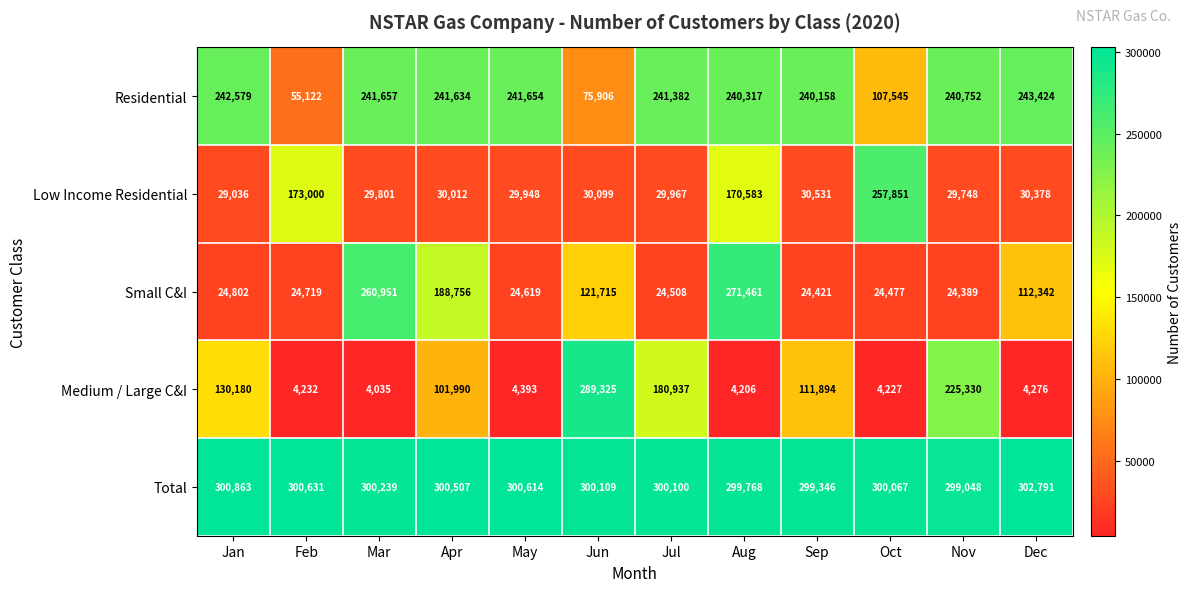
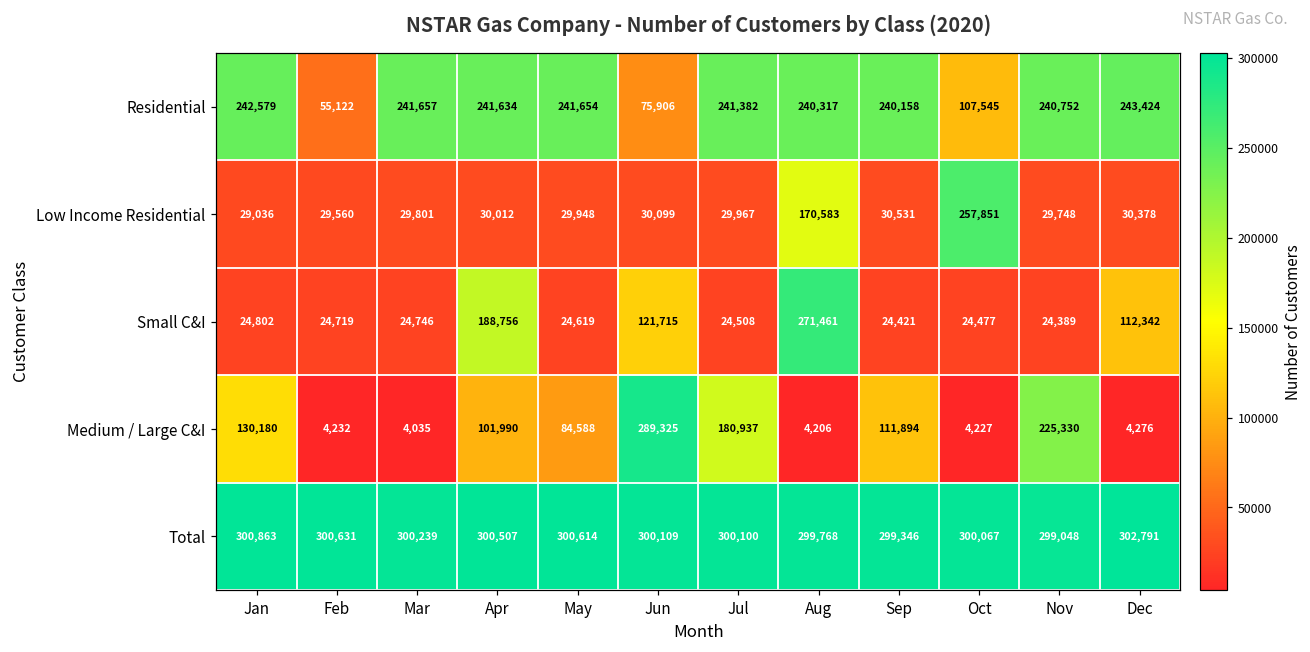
  {
    "Residential": {
      "Jan": "242,579",
      "Feb": "55,122",
      "Mar": "241,657",
      "Apr": "241,634",
      "May": "241,654",
      "Jun": "75,906",
      "Jul": "241,382",
      "Aug": "240,317",
      "Sep": "240,158",
      "Oct": "107,545",
      "Nov": "240,752",
      "Dec": "243,424"
    },
    "Low Income Residential": {
      "Jan": "29,036",
-     "Feb": "173,000",
+     "Feb": "29,560",
      "Mar": "29,801",
      "Apr": "30,012",
      "May": "29,948",
      "Jun": "30,099",
      "Jul": "29,967",
      "Aug": "170,583",
      "Sep": "30,531",
      "Oct": "257,851",
      "Nov": "29,748",
      "Dec": "30,378"
    },
    "Small C&I": {
      "Jan": "24,802",
      "Feb": "24,719",
-     "Mar": "260,951",
+     "Mar": "24,746",
      "Apr": "188,756",
      "May": "24,619",
      "Jun": "121,715",
      "Jul": "24,508",
      "Aug": "271,461",
      "Sep": "24,421",
      "Oct": "24,477",
      "Nov": "24,389",
      "Dec": "112,342"
    },
    "Medium / Large C&I": {
      "Jan": "130,180",
      "Feb": "4,232",
      "Mar": "4,035",
      "Apr": "101,990",
-     "May": "4,393",
+     "May": "84,588",
      "Jun": "289,325",
      "Jul": "180,937",
      "Aug": "4,206",
      "Sep": "111,894",
      "Oct": "4,227",
      "Nov": "225,330",
      "Dec": "4,276"
    },
    "Total": {
      "Jan": "300,863",
      "Feb": "300,631",
      "Mar": "300,239",
      "Apr": "300,507",
      "May": "300,614",
      "Jun": "300,109",
      "Jul": "300,100",
      "Aug": "299,768",
      "Sep": "299,346",
      "Oct": "300,067",
      "Nov": "299,048",
      "Dec": "302,791"
    }
  }
